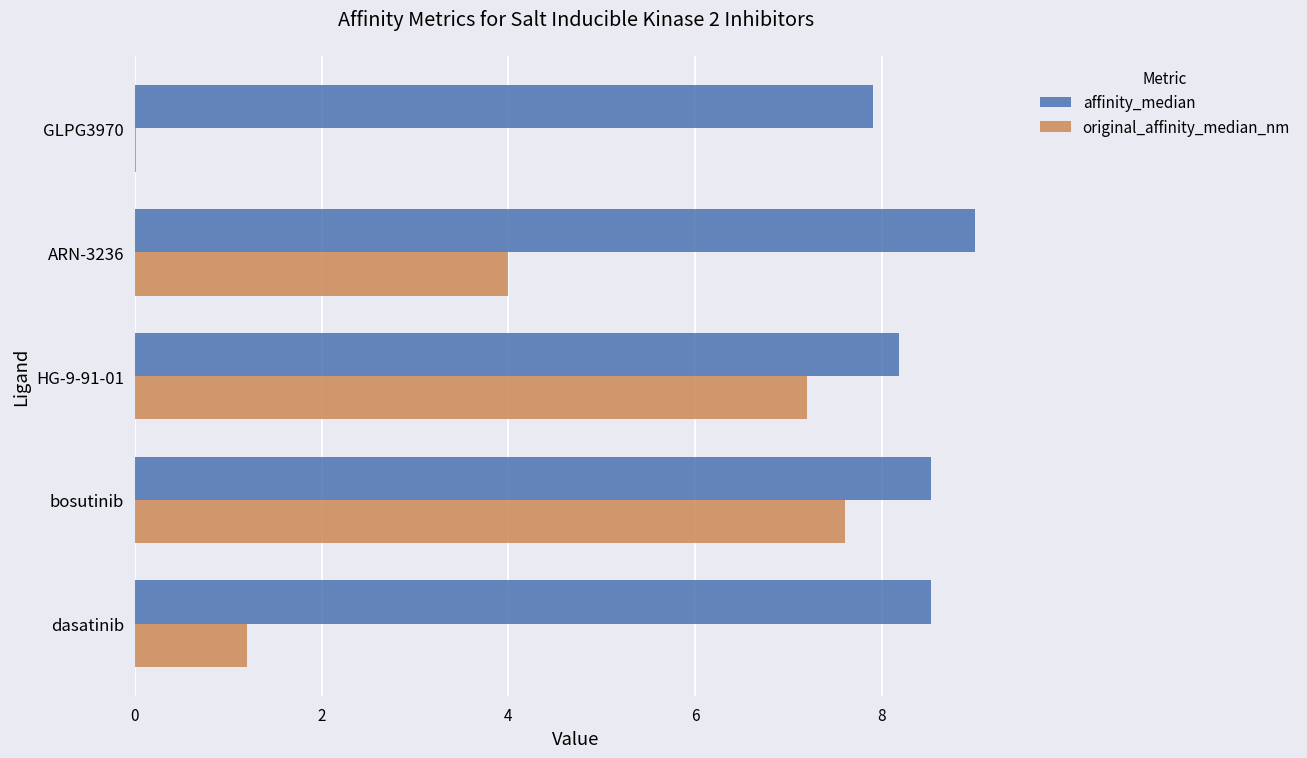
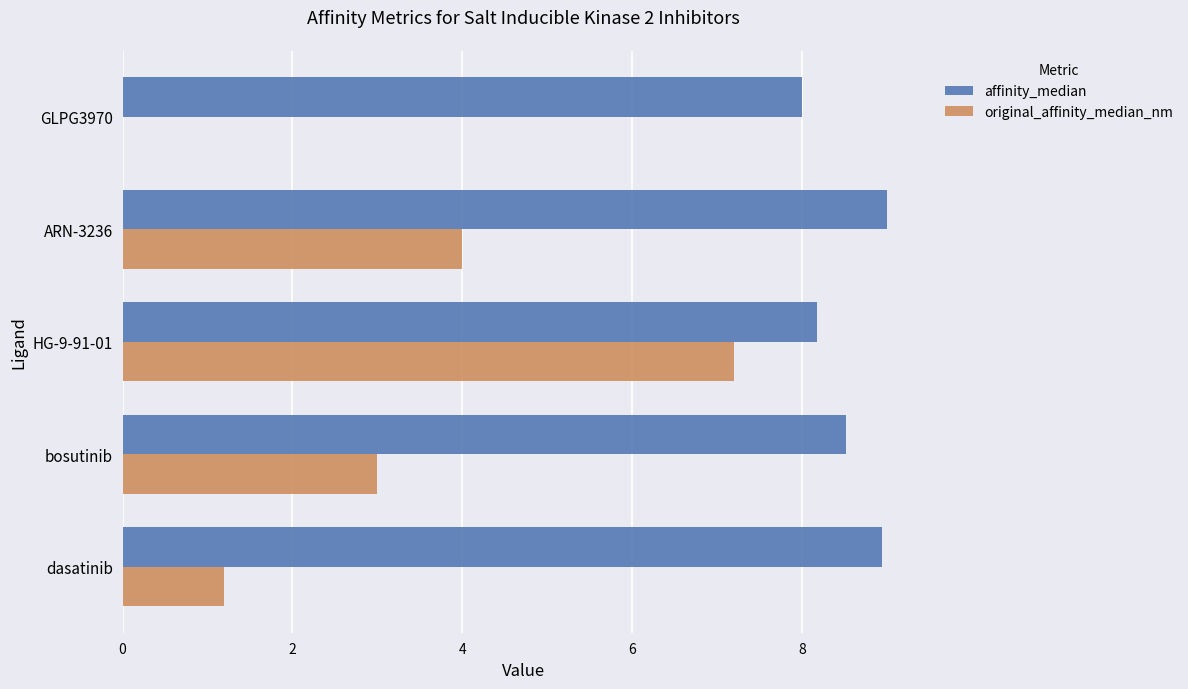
  {
    "affinity_median": {
-     "GLPG3970": 7.9,
+     "GLPG3970": 8.0,
      "ARN-3236": 9.0,
      "HG-9-91-01": 8.2,
      "bosutinib": 8.5,
-     "dasatinib": 8.5
+     "dasatinib": 9.0
    },
    "original_affinity_median_nm": {
      "ARN-3236": 4.0,
      "HG-9-91-01": 7.2,
-     "bosutinib": 7.6,
+     "bosutinib": 3.0,
      "dasatinib": 1.2
    }
  }
